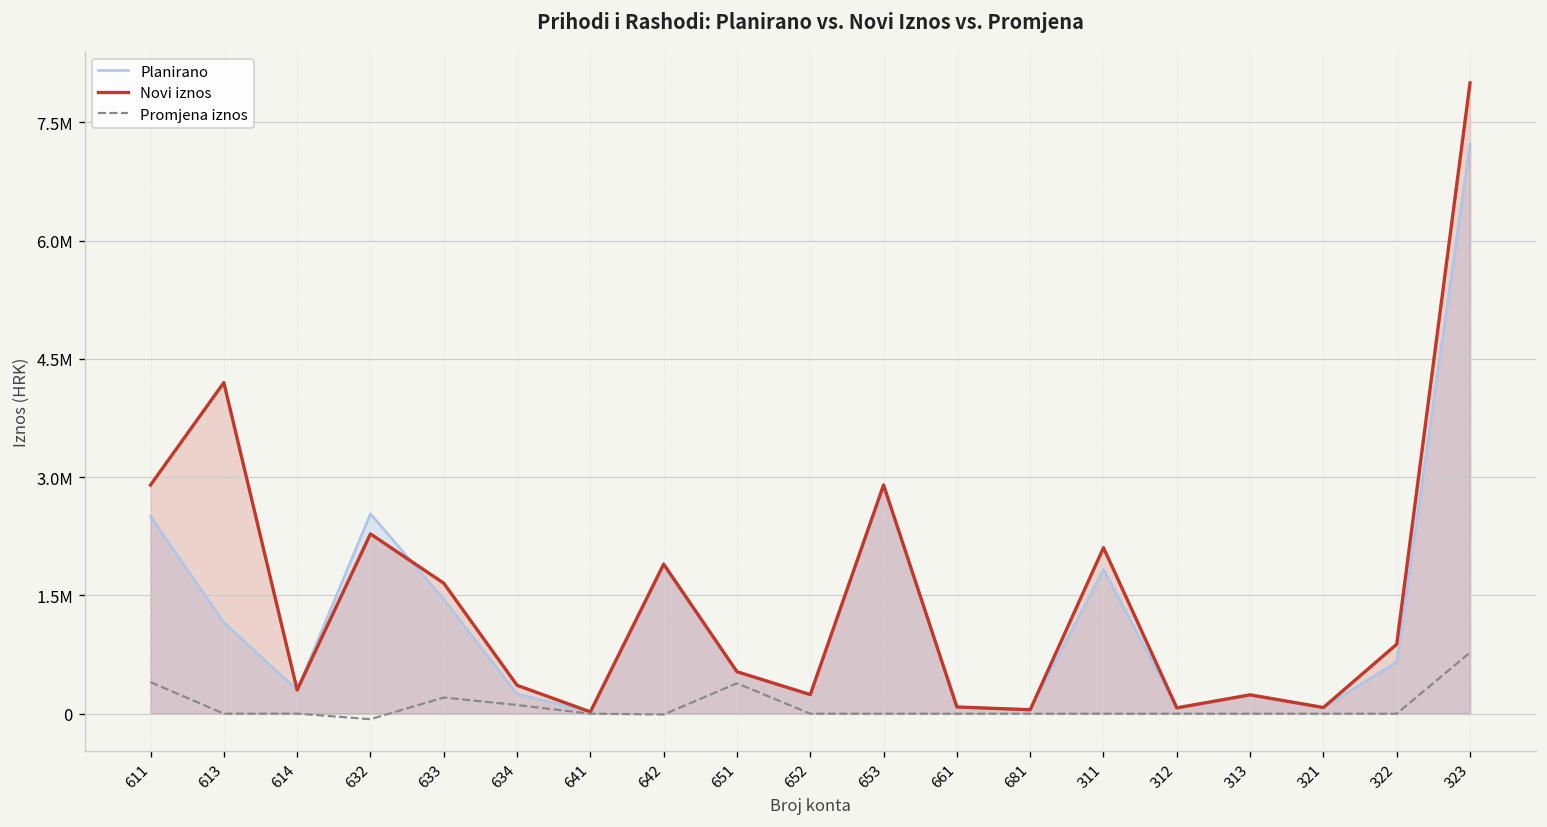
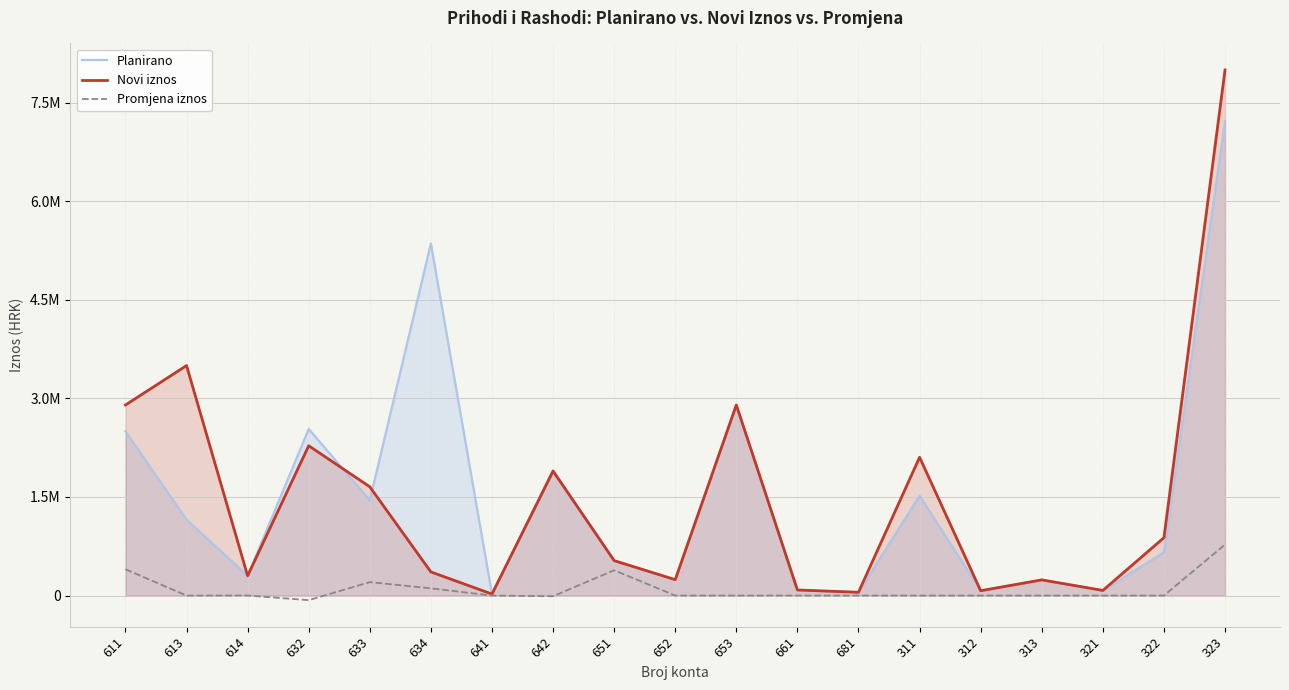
  {
    "Planirano": {
      "611": 2500000,
      "613": 1200000,
      "632": 2500000,
      "633": 1500000,
-     "634": 300000,
-     "311": 1800000,
+     "634": 5400000,
+     "311": 1500000,
      "322": 700000,
      "323": 7200000
    },
    "Novi iznos": {
      "611": 2900000,
-     "613": 4200000,
+     "613": 3500000,
      "632": 2300000,
      "633": 1700000,
      "634": 400000,
      "311": 2100000,
      "322": 900000,
      "323": 8000000
    },
    "Promjena iznos": {
      "611": 400000,
      "613": 0,
      "614": 0,
      "632": -100000,
      "633": 200000,
      "634": 100000,
      "642": 0,
      "651": 400000,
      "652": 0,
      "653": 0,
      "661": 0,
      "681": 0,
      "311": 0,
      "312": 0,
      "313": 0,
      "321": 0,
      "322": 0,
      "323": 800000
    }
  }
